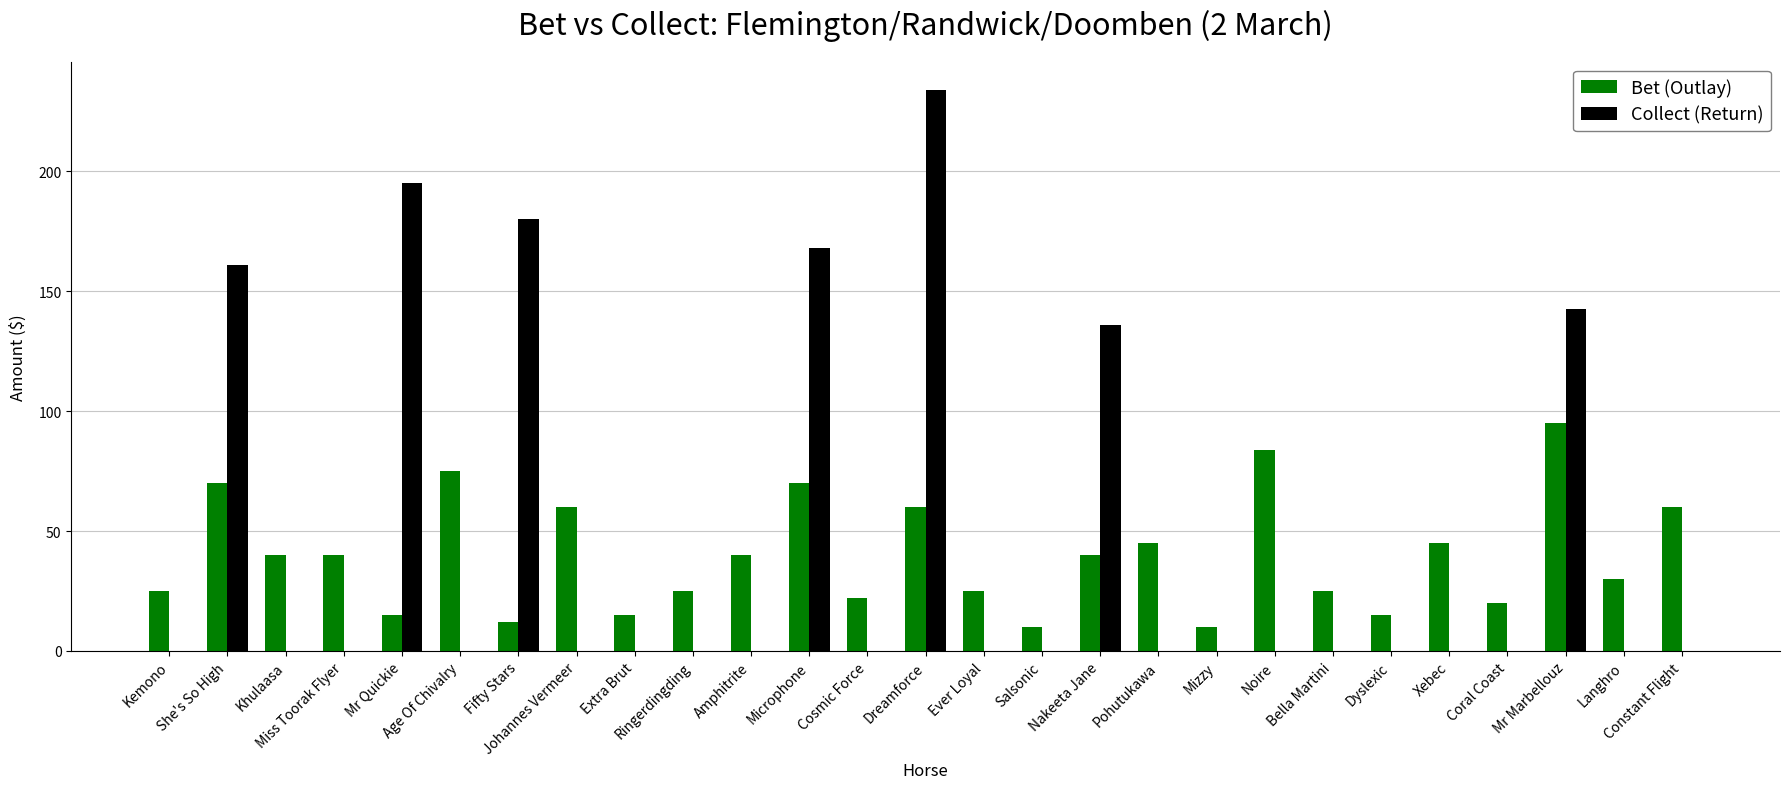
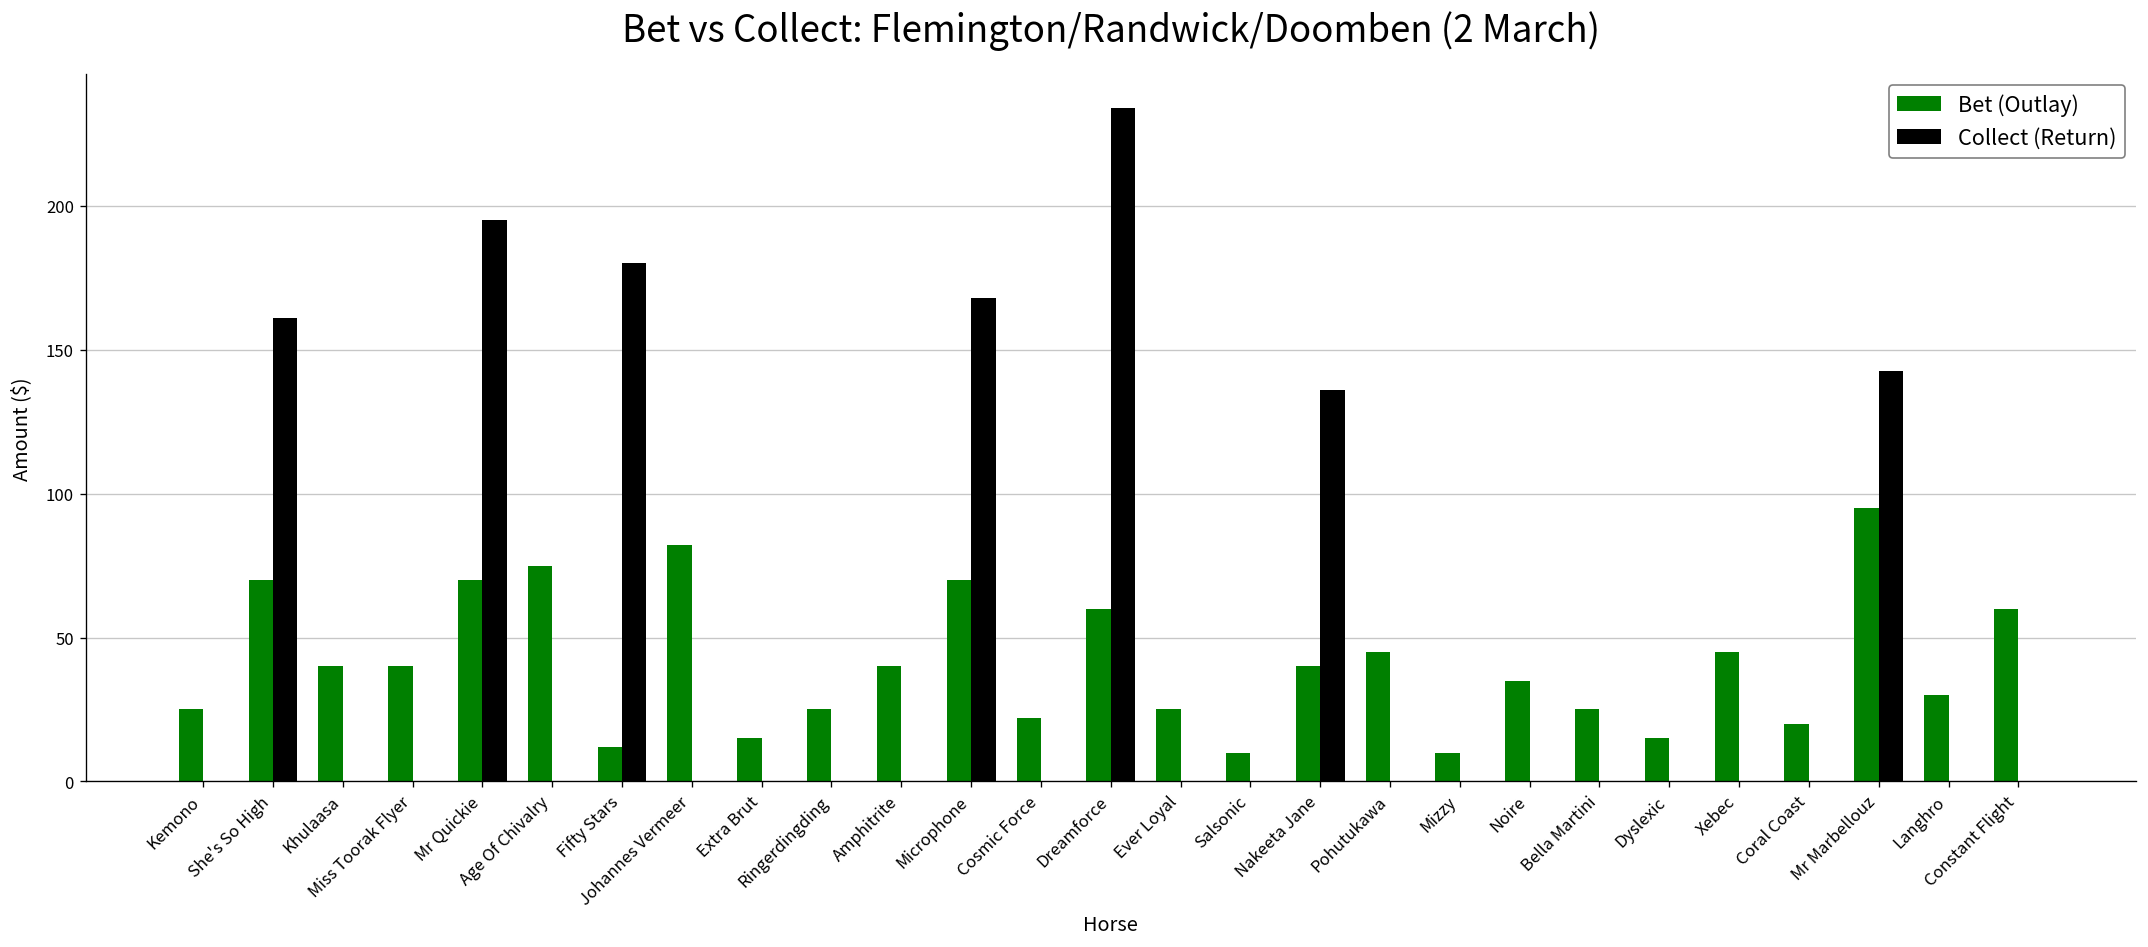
  {
    "Bet (Outlay)": {
      "Kemono": 25,
      "She's So High": 70,
      "Khulaasa": 40,
      "Miss Toorak Flyer": 40,
-     "Mr Quickie": 15,
+     "Mr Quickie": 70,
      "Age Of Chivalry": 75,
      "Fifty Stars": 12,
-     "Johannes Vermeer": 60,
+     "Johannes Vermeer": 82,
      "Extra Brut": 15,
      "Ringerdingding": 25,
      "Amphitrite": 40,
      "Microphone": 70,
      "Cosmic Force": 22,
      "Dreamforce": 60,
      "Ever Loyal": 25,
      "Salsonic": 10,
      "Nakeeta Jane": 40,
      "Pohutukawa": 45,
      "Mizzy": 10,
-     "Noire": 84,
+     "Noire": 35,
      "Bella Martini": 25,
      "Dyslexic": 15,
      "Xebec": 45,
      "Coral Coast": 20,
      "Mr Marbellouz": 95,
      "Langhro": 30,
      "Constant Flight": 60
    },
    "Collect (Return)": {
      "Kemono": 0,
      "She's So High": 161,
      "Khulaasa": 0,
      "Miss Toorak Flyer": 0,
      "Mr Quickie": 195,
      "Age Of Chivalry": 0,
      "Fifty Stars": 180,
      "Johannes Vermeer": 0,
      "Extra Brut": 0,
      "Ringerdingding": 0,
      "Amphitrite": 0,
      "Microphone": 168,
      "Cosmic Force": 0,
      "Dreamforce": 234,
      "Ever Loyal": 0,
      "Salsonic": 0,
      "Nakeeta Jane": 136,
      "Pohutukawa": 0,
      "Mizzy": 0,
      "Noire": 0,
      "Bella Martini": 0,
      "Dyslexic": 0,
      "Xebec": 0,
      "Coral Coast": 0,
      "Mr Marbellouz": 143,
      "Langhro": 0,
      "Constant Flight": 0
    }
  }
